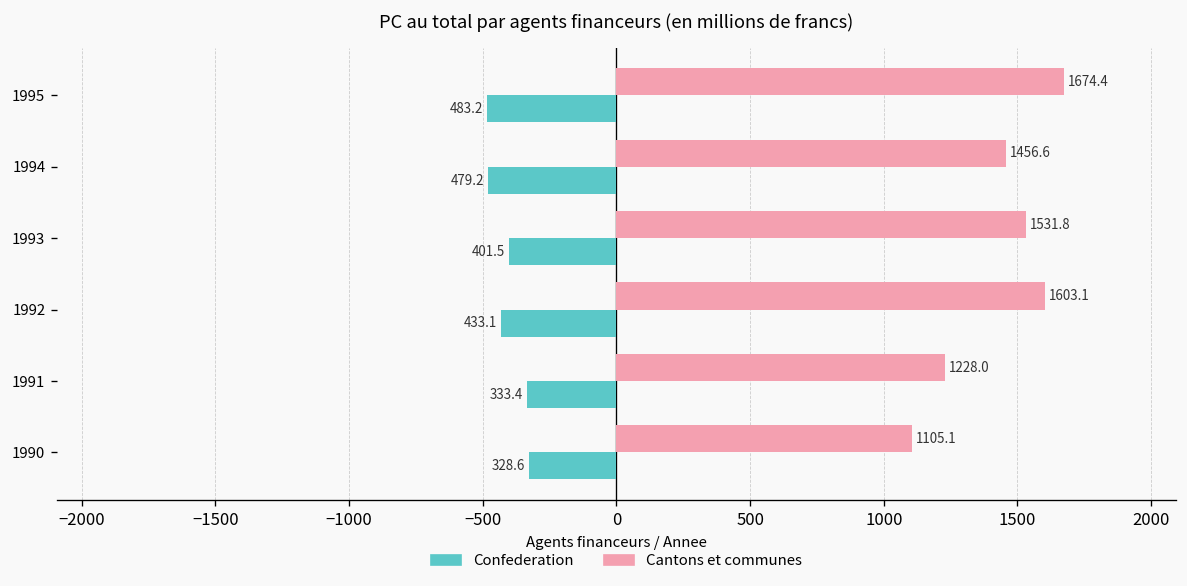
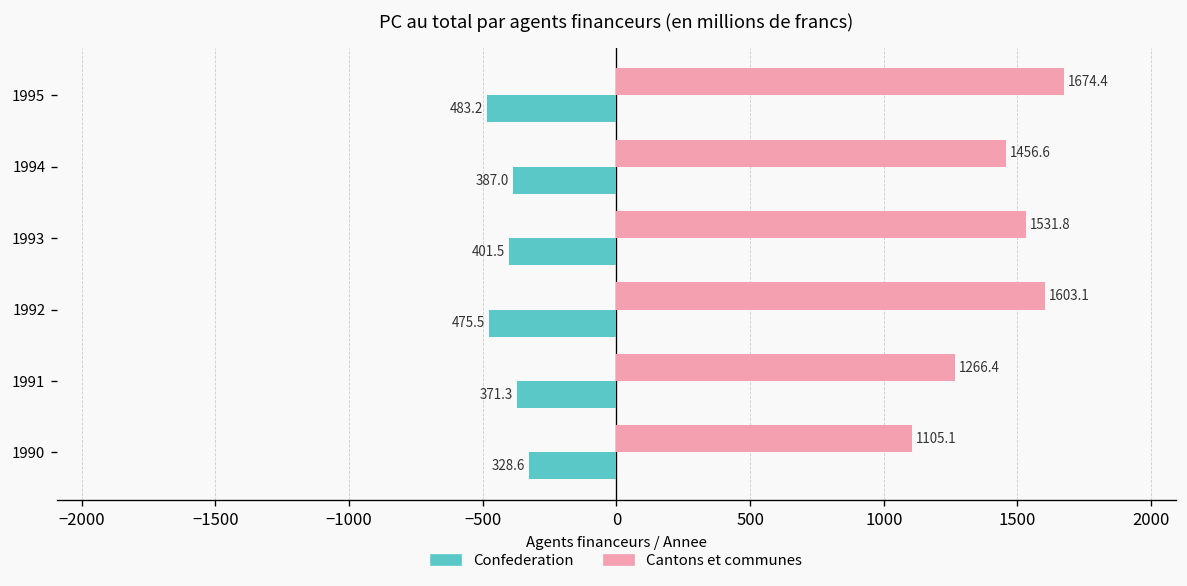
  {
    "Confederation": {
-     "1994": 479.2,
-     "1992": 433.1,
-     "1991": 333.4
+     "1994": 387.0,
+     "1992": 475.5,
+     "1991": 371.3
    },
    "Cantons et communes": {
      "1995": 1674.4,
      "1994": 1456.6,
      "1993": 1531.8,
      "1992": 1603.1,
-     "1991": 1228.0,
+     "1991": 1266.4,
      "1990": 1105.1
    }
  }
